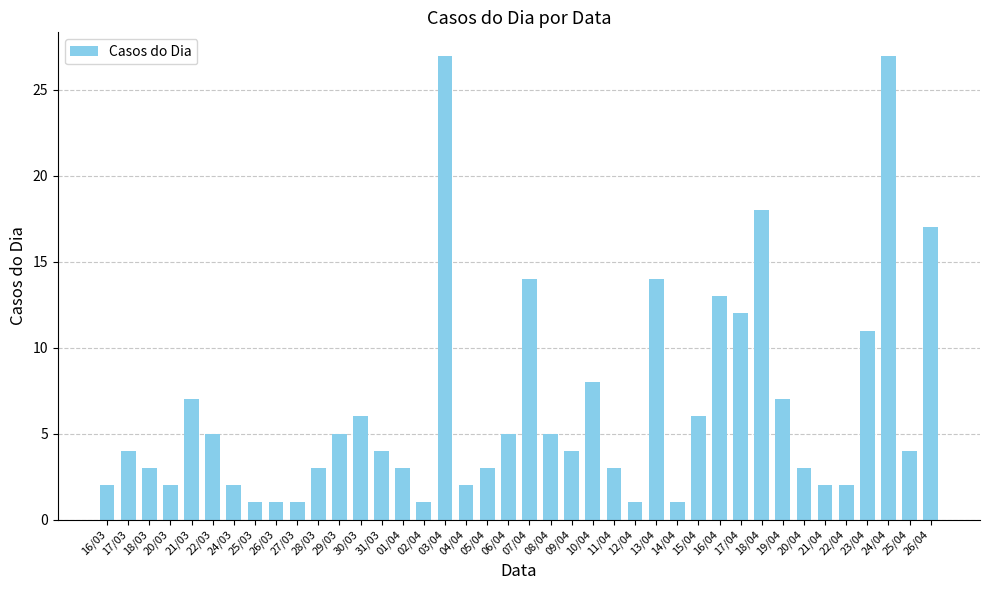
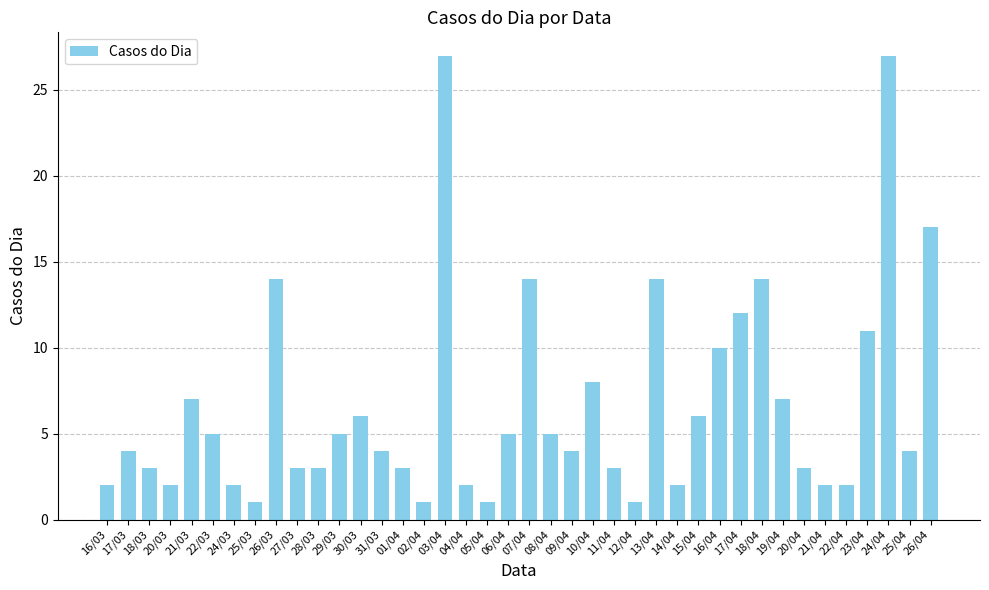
  {
    "16/03": 2,
    "17/03": 4,
    "18/03": 3,
    "20/03": 2,
    "21/03": 7,
    "22/03": 5,
    "24/03": 2,
    "25/03": 1,
-   "26/03": 1,
-   "27/03": 1,
+   "26/03": 14,
+   "27/03": 3,
    "28/03": 3,
    "29/03": 5,
    "30/03": 6,
    "31/03": 4,
    "01/04": 3,
    "02/04": 1,
    "03/04": 27,
    "04/04": 2,
-   "05/04": 3,
+   "05/04": 1,
    "06/04": 5,
    "07/04": 14,
    "08/04": 5,
    "09/04": 4,
    "10/04": 8,
    "11/04": 3,
    "12/04": 1,
    "13/04": 14,
-   "14/04": 1,
+   "14/04": 2,
    "15/04": 6,
-   "16/04": 13,
+   "16/04": 10,
    "17/04": 12,
-   "18/04": 18,
+   "18/04": 14,
    "19/04": 7,
    "20/04": 3,
    "21/04": 2,
    "22/04": 2,
    "23/04": 11,
    "24/04": 27,
    "25/04": 4,
    "26/04": 17
  }
